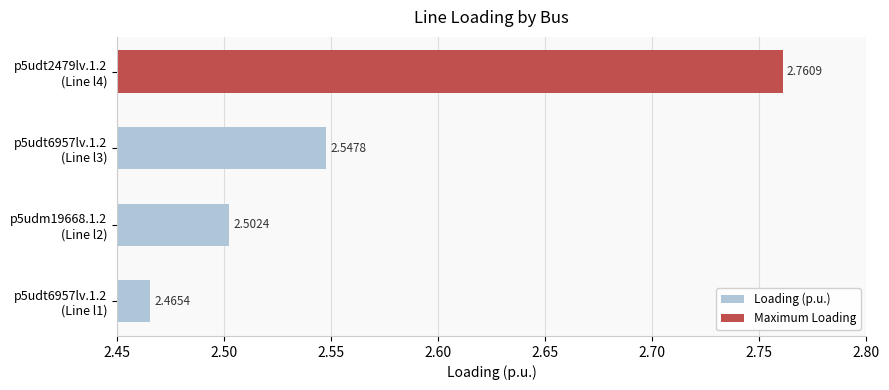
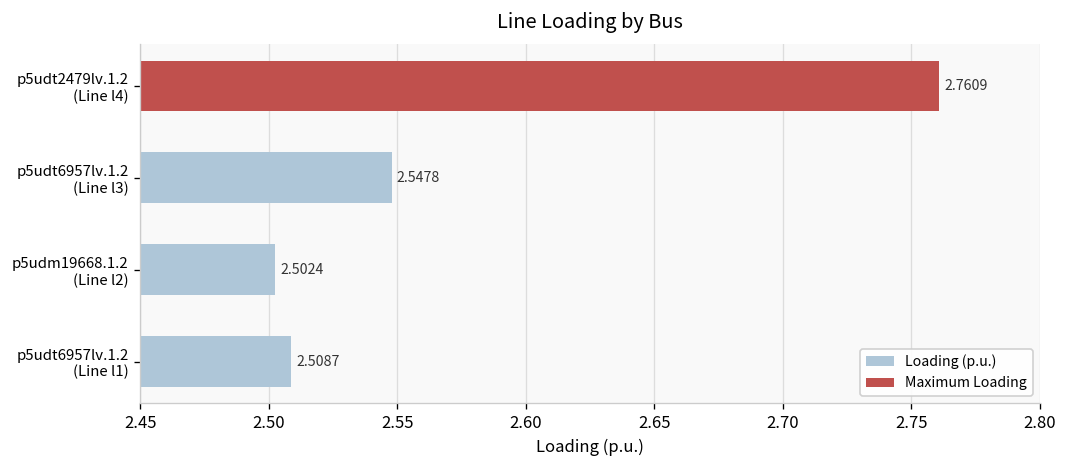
  {
    "p5udt2479lv.1.2 (Line l4)": 2.7609,
    "p5udt6957lv.1.2 (Line l3)": 2.5478,
    "p5udm19668.1.2 (Line l2)": 2.5024,
-   "p5udt6957lv.1.2 (Line l1)": 2.4654
+   "p5udt6957lv.1.2 (Line l1)": 2.5087
  }
